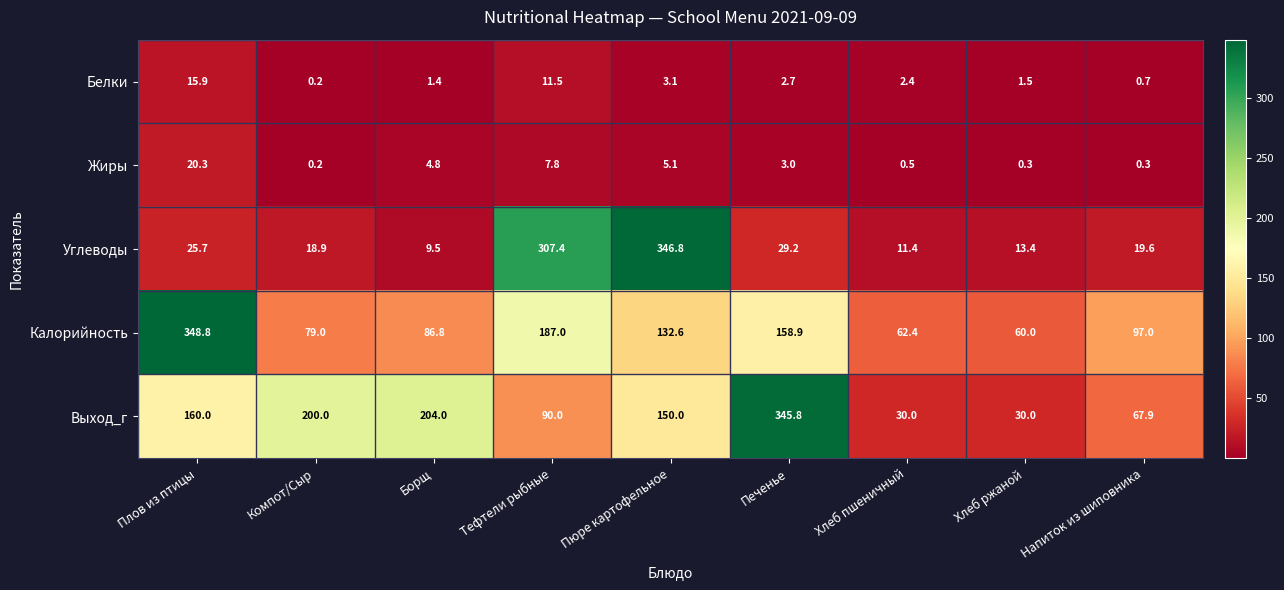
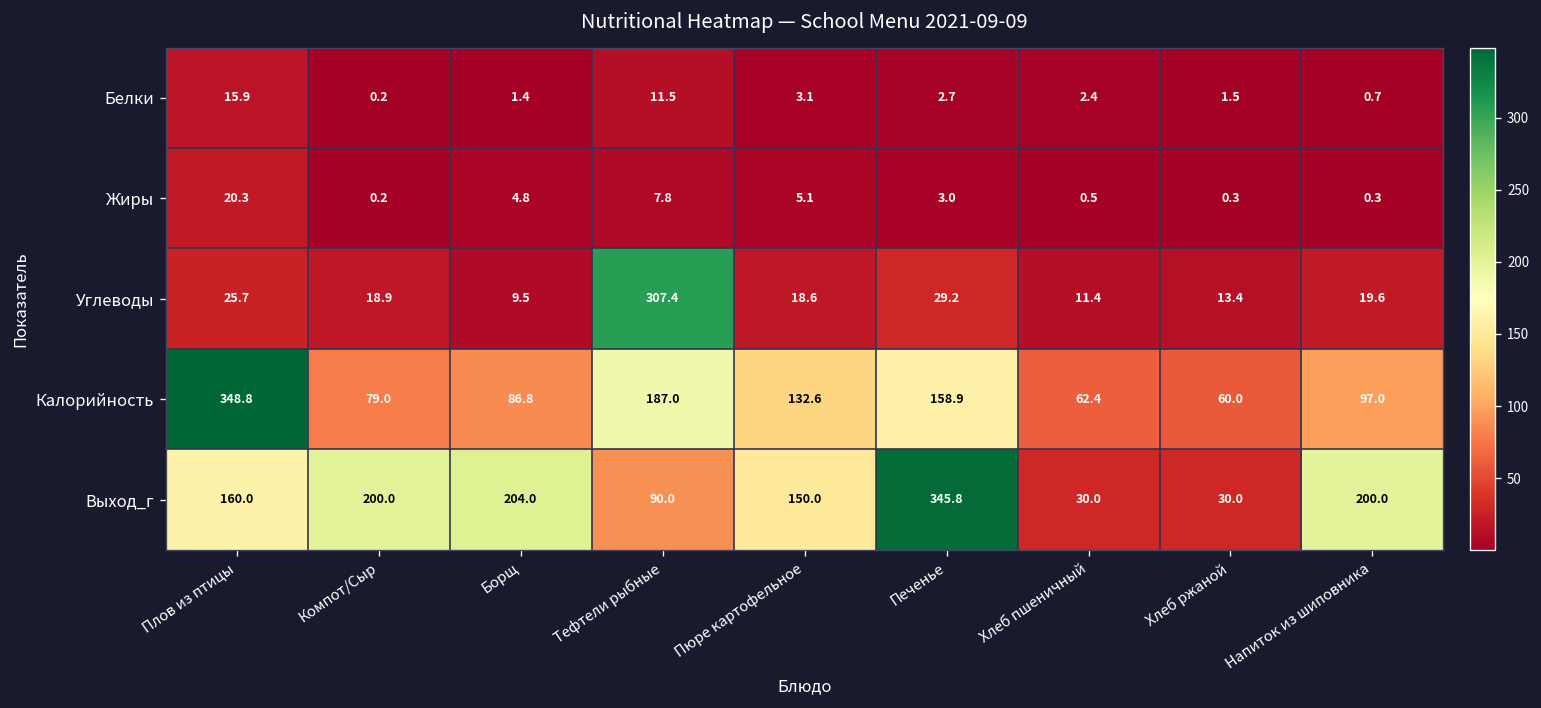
  {
    "Белки": {
      "Плов из птицы": 15.9,
      "Компот/Сыр": 0.2,
      "Борщ": 1.4,
      "Тефтели рыбные": 11.5,
      "Пюре картофельное": 3.1,
      "Печенье": 2.7,
      "Хлеб пшеничный": 2.4,
      "Хлеб ржаной": 1.5,
      "Напиток из шиповника": 0.7
    },
    "Жиры": {
      "Плов из птицы": 20.3,
      "Компот/Сыр": 0.2,
      "Борщ": 4.8,
      "Тефтели рыбные": 7.8,
      "Пюре картофельное": 5.1,
      "Печенье": 3.0,
      "Хлеб пшеничный": 0.5,
      "Хлеб ржаной": 0.3,
      "Напиток из шиповника": 0.3
    },
    "Углеводы": {
      "Плов из птицы": 25.7,
      "Компот/Сыр": 18.9,
      "Борщ": 9.5,
      "Тефтели рыбные": 307.4,
-     "Пюре картофельное": 346.8,
+     "Пюре картофельное": 18.6,
      "Печенье": 29.2,
      "Хлеб пшеничный": 11.4,
      "Хлеб ржаной": 13.4,
      "Напиток из шиповника": 19.6
    },
    "Калорийность": {
      "Плов из птицы": 348.8,
      "Компот/Сыр": 79.0,
      "Борщ": 86.8,
      "Тефтели рыбные": 187.0,
      "Пюре картофельное": 132.6,
      "Печенье": 158.9,
      "Хлеб пшеничный": 62.4,
      "Хлеб ржаной": 60.0,
      "Напиток из шиповника": 97.0
    },
    "Выход_г": {
      "Плов из птицы": 160.0,
      "Компот/Сыр": 200.0,
      "Борщ": 204.0,
      "Тефтели рыбные": 90.0,
      "Пюре картофельное": 150.0,
      "Печенье": 345.8,
      "Хлеб пшеничный": 30.0,
      "Хлеб ржаной": 30.0,
-     "Напиток из шиповника": 67.9
+     "Напиток из шиповника": 200.0
    }
  }
